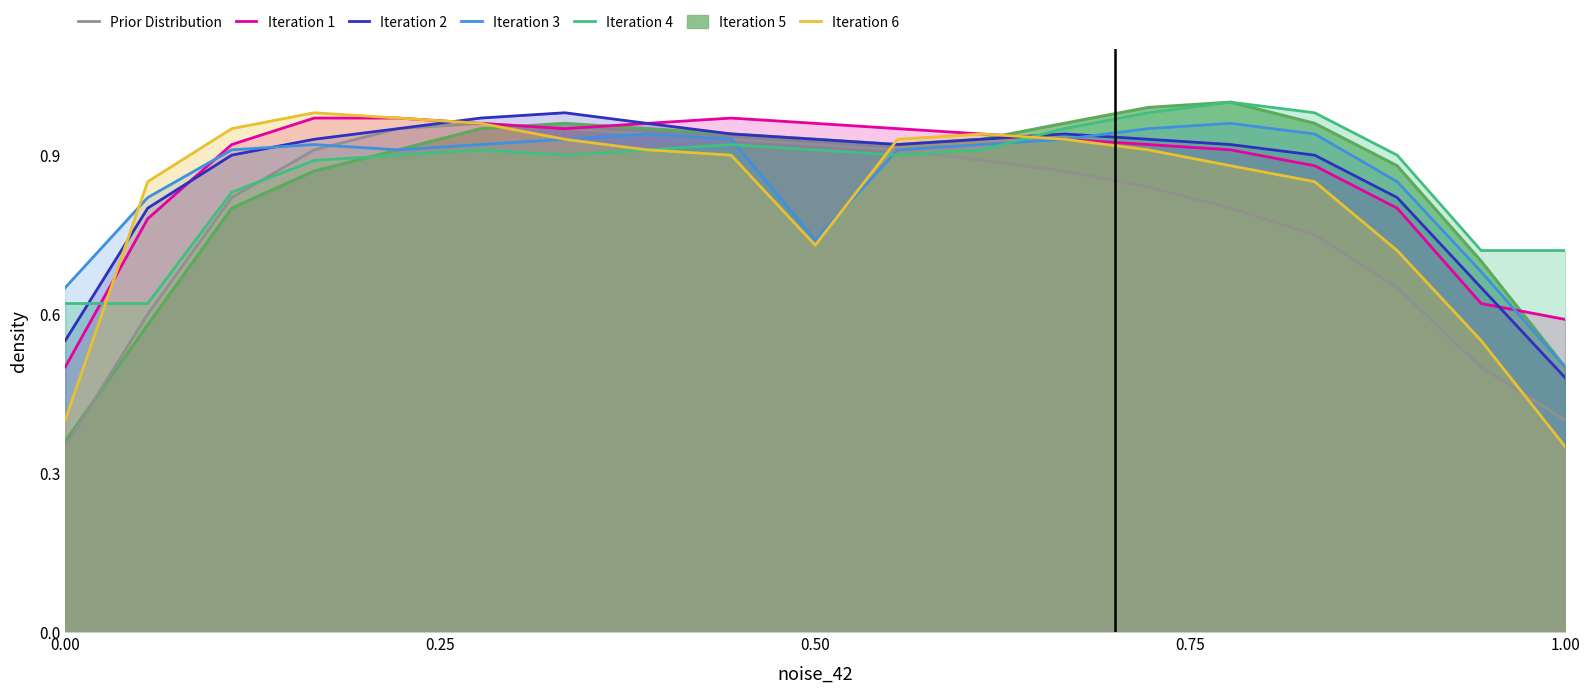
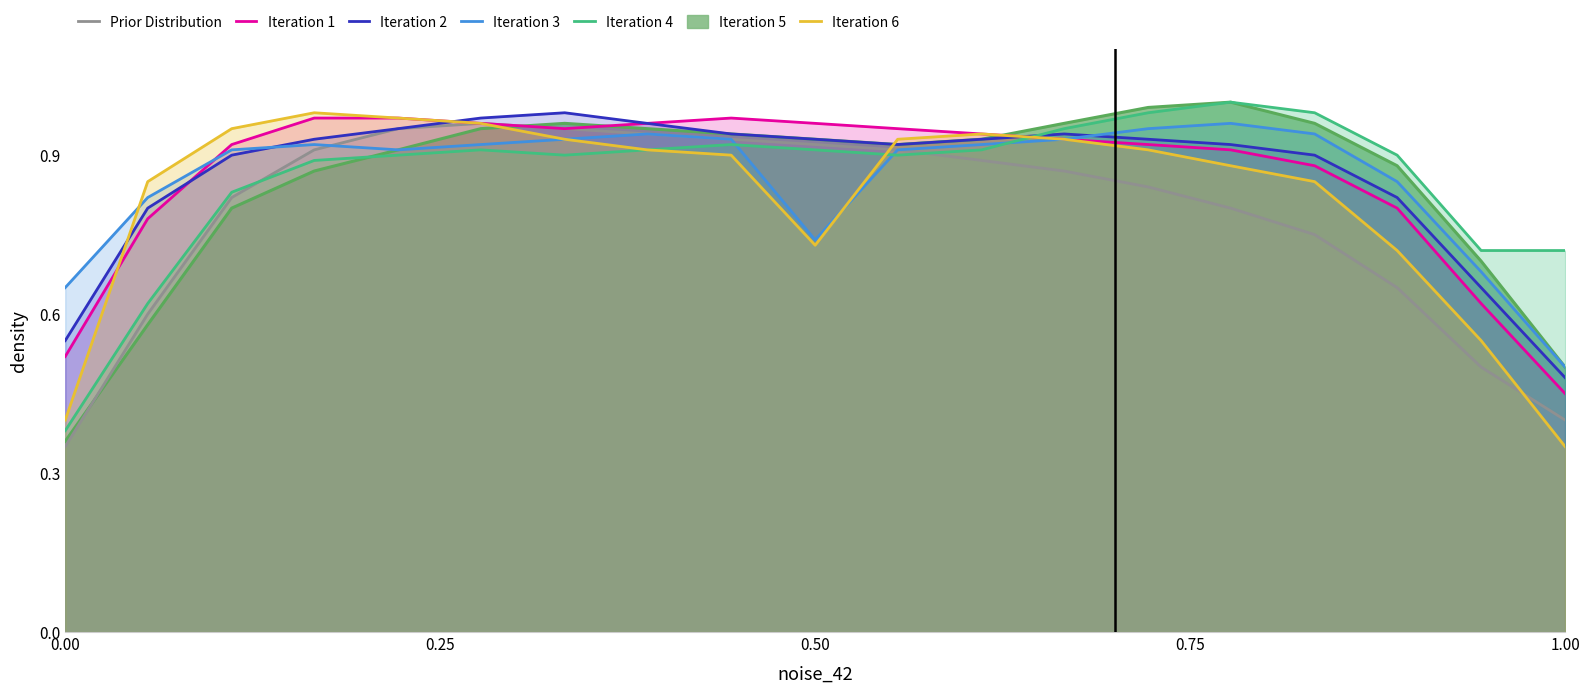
  {
    "Iteration 1": {
-     "0.00": 0.50,
+     "0.00": 0.52,
      "0.50": 0.96,
-     "1.00": 0.59
+     "1.00": 0.45
    },
    "Iteration 2": {
      "0.00": 0.55,
      "1.00": 0.48
    },
    "Iteration 3": {
      "0.00": 0.65,
      "0.50": 0.74
    },
    "Iteration 4": {
-     "0.00": 0.62,
+     "0.00": 0.38,
      "0.50": 0.91,
      "1.00": 0.72
    },
    "Iteration 6": {
      "0.00": 0.40,
      "0.50": 0.73,
      "1.00": 0.35
    }
  }
